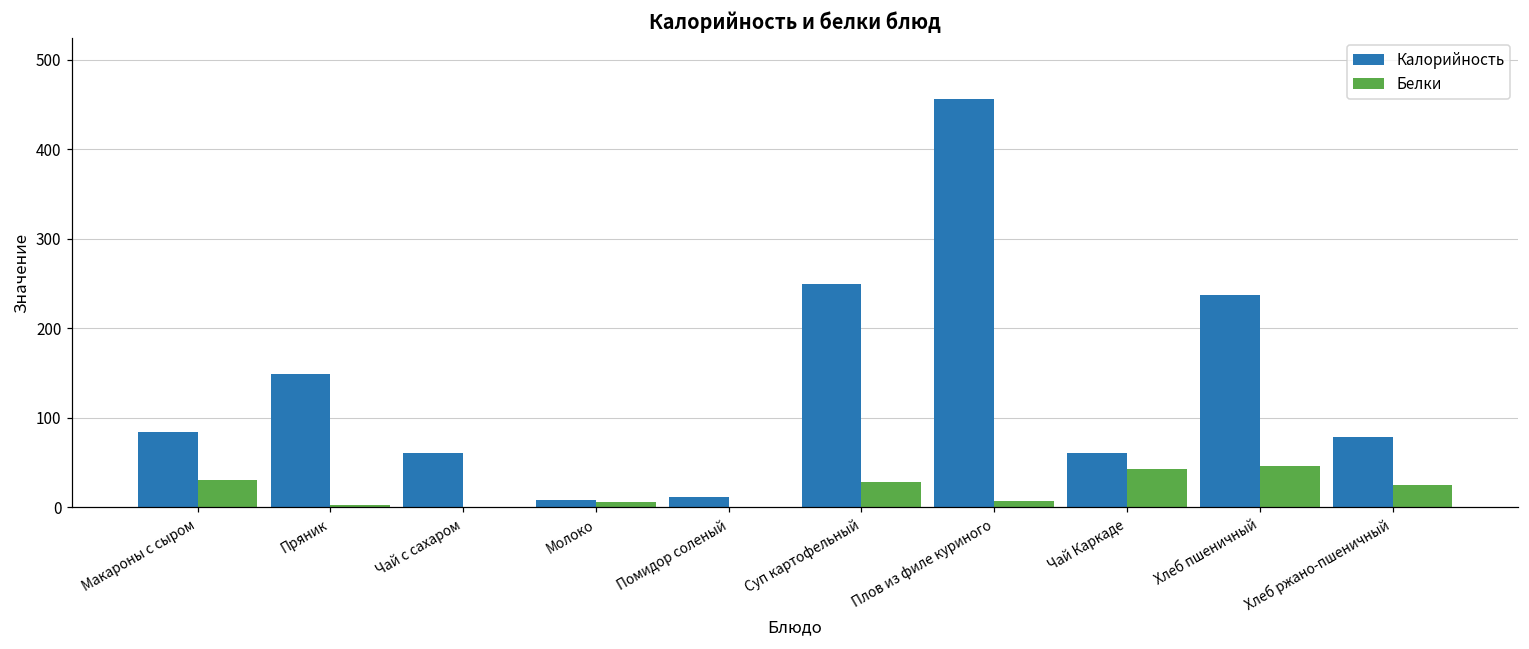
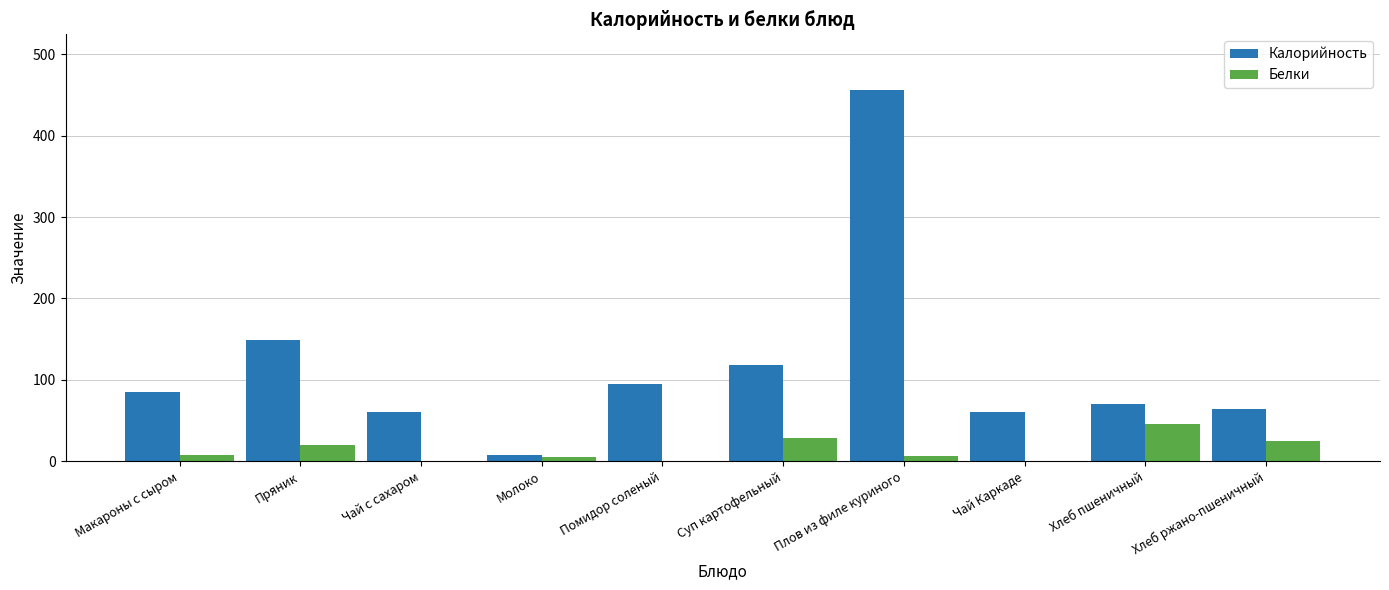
  {
    "Калорийность": {
      "Макароны с сыром": 80,
      "Пряник": 150,
      "Чай с сахаром": 60,
      "Молоко": 10,
-     "Помидор соленый": 10,
-     "Суп картофельный": 250,
+     "Помидор соленый": 90,
+     "Суп картофельный": 120,
      "Плов из филе куриного": 460,
      "Чай Каркаде": 60,
-     "Хлеб пшеничный": 240,
-     "Хлеб ржано-пшеничный": 80
+     "Хлеб пшеничный": 70,
+     "Хлеб ржано-пшеничный": 60
    },
    "Белки": {
-     "Макароны с сыром": 30,
-     "Пряник": 0,
+     "Макароны с сыром": 10,
+     "Пряник": 20,
      "Молоко": 10,
      "Суп картофельный": 30,
      "Плов из филе куриного": 10,
-     "Чай Каркаде": 40,
+     "Чай Каркаде": 0,
      "Хлеб пшеничный": 50,
      "Хлеб ржано-пшеничный": 30
    }
  }
